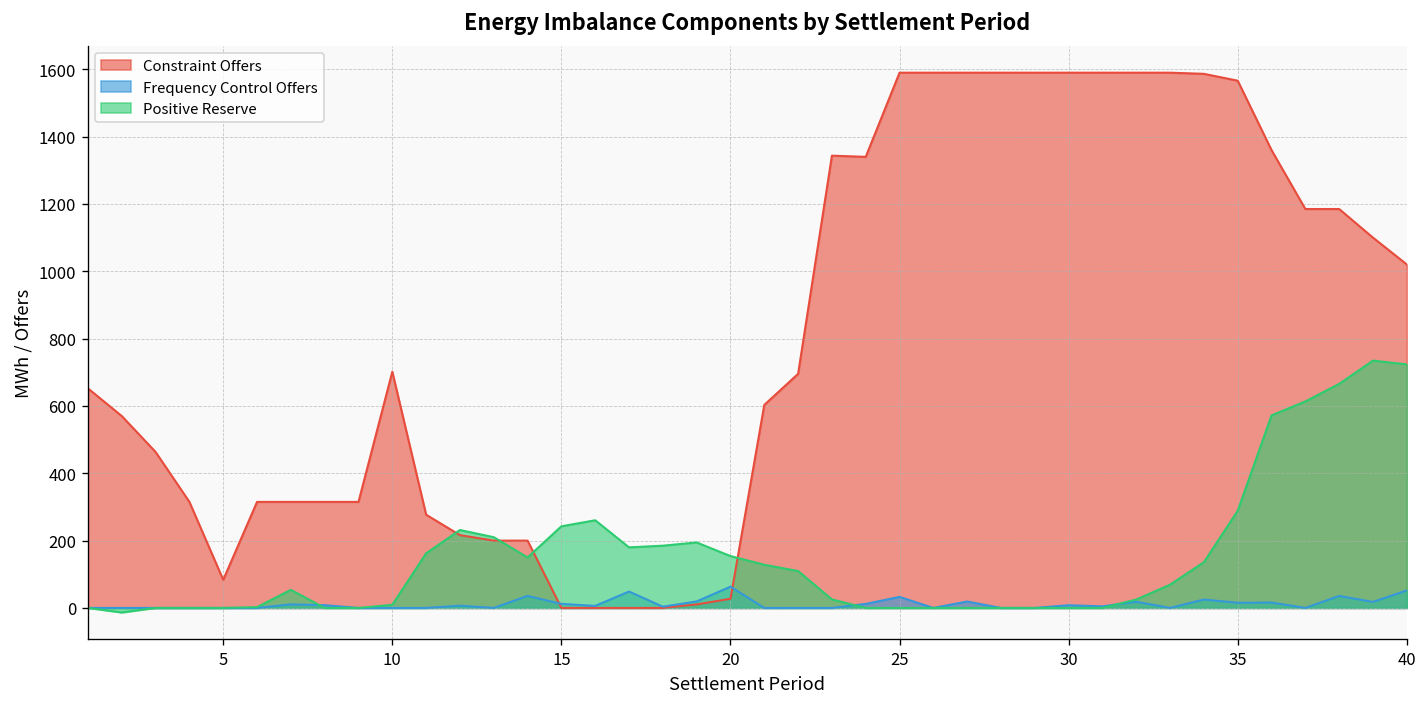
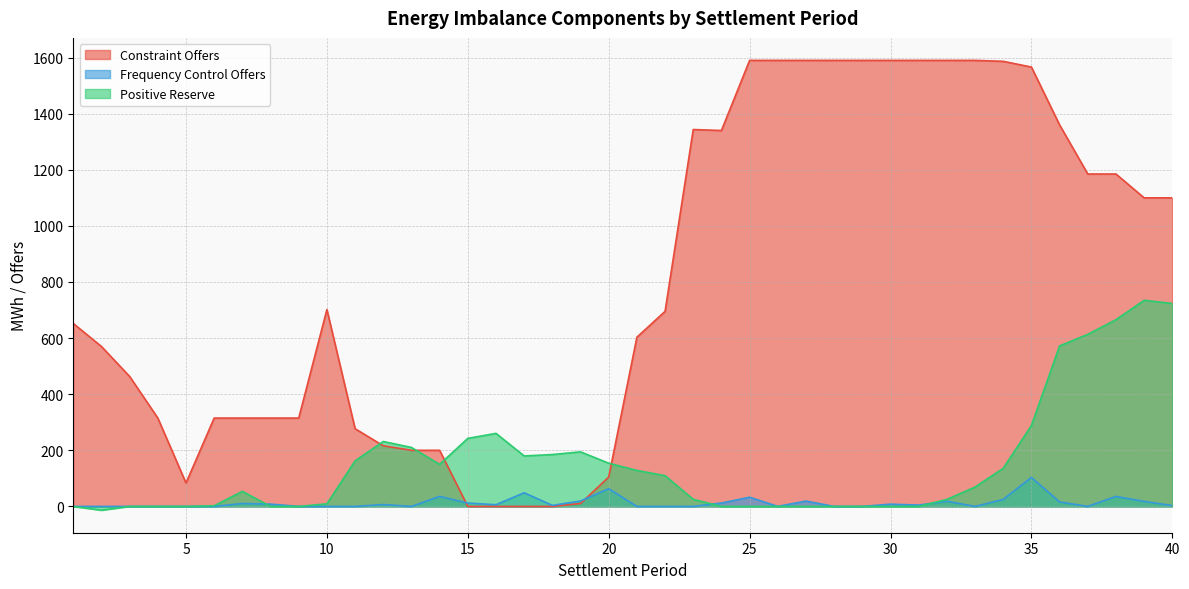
  {
    "Constraint Offers": {
      "5": 80,
      "10": 700,
      "15": 0,
-     "20": 30,
+     "20": 100,
      "25": 1590,
      "30": 1590,
      "35": 1570,
-     "40": 1020
+     "40": 1100
    },
    "Frequency Control Offers": {
      "10": 0,
      "15": 10,
      "20": 60,
      "25": 30,
-     "35": 20,
-     "40": 50
+     "35": 100,
+     "40": 0
    }
  }
